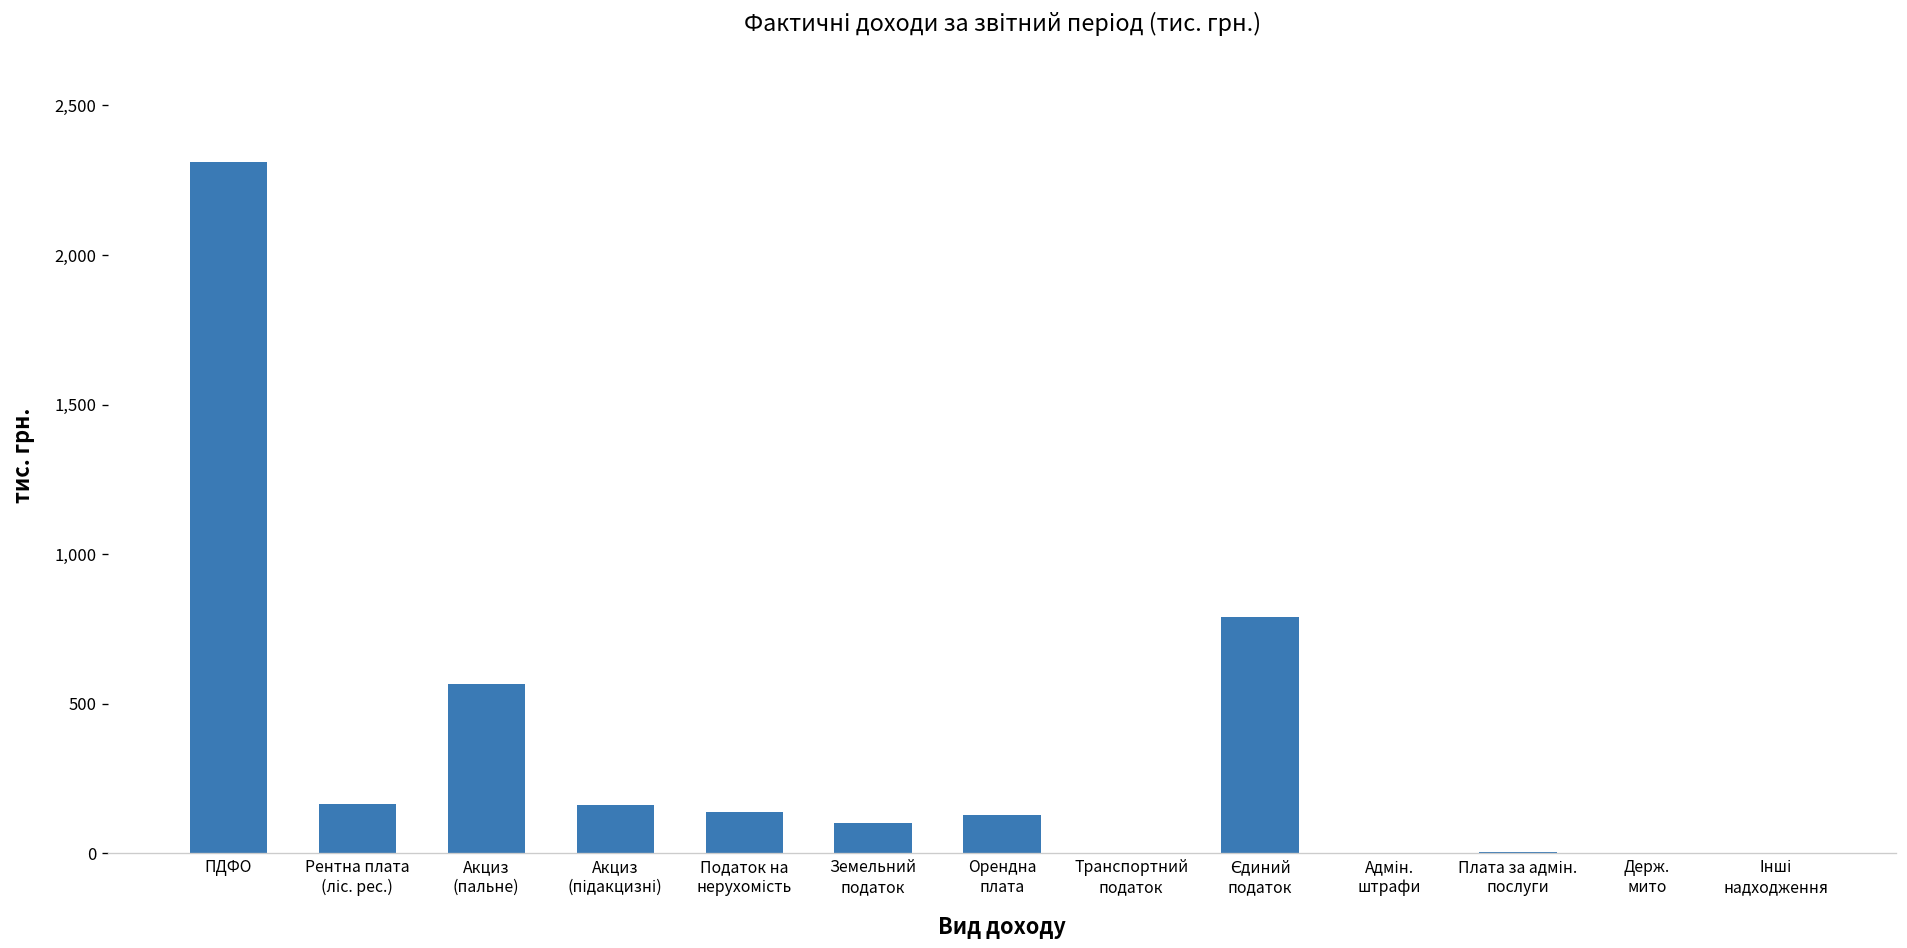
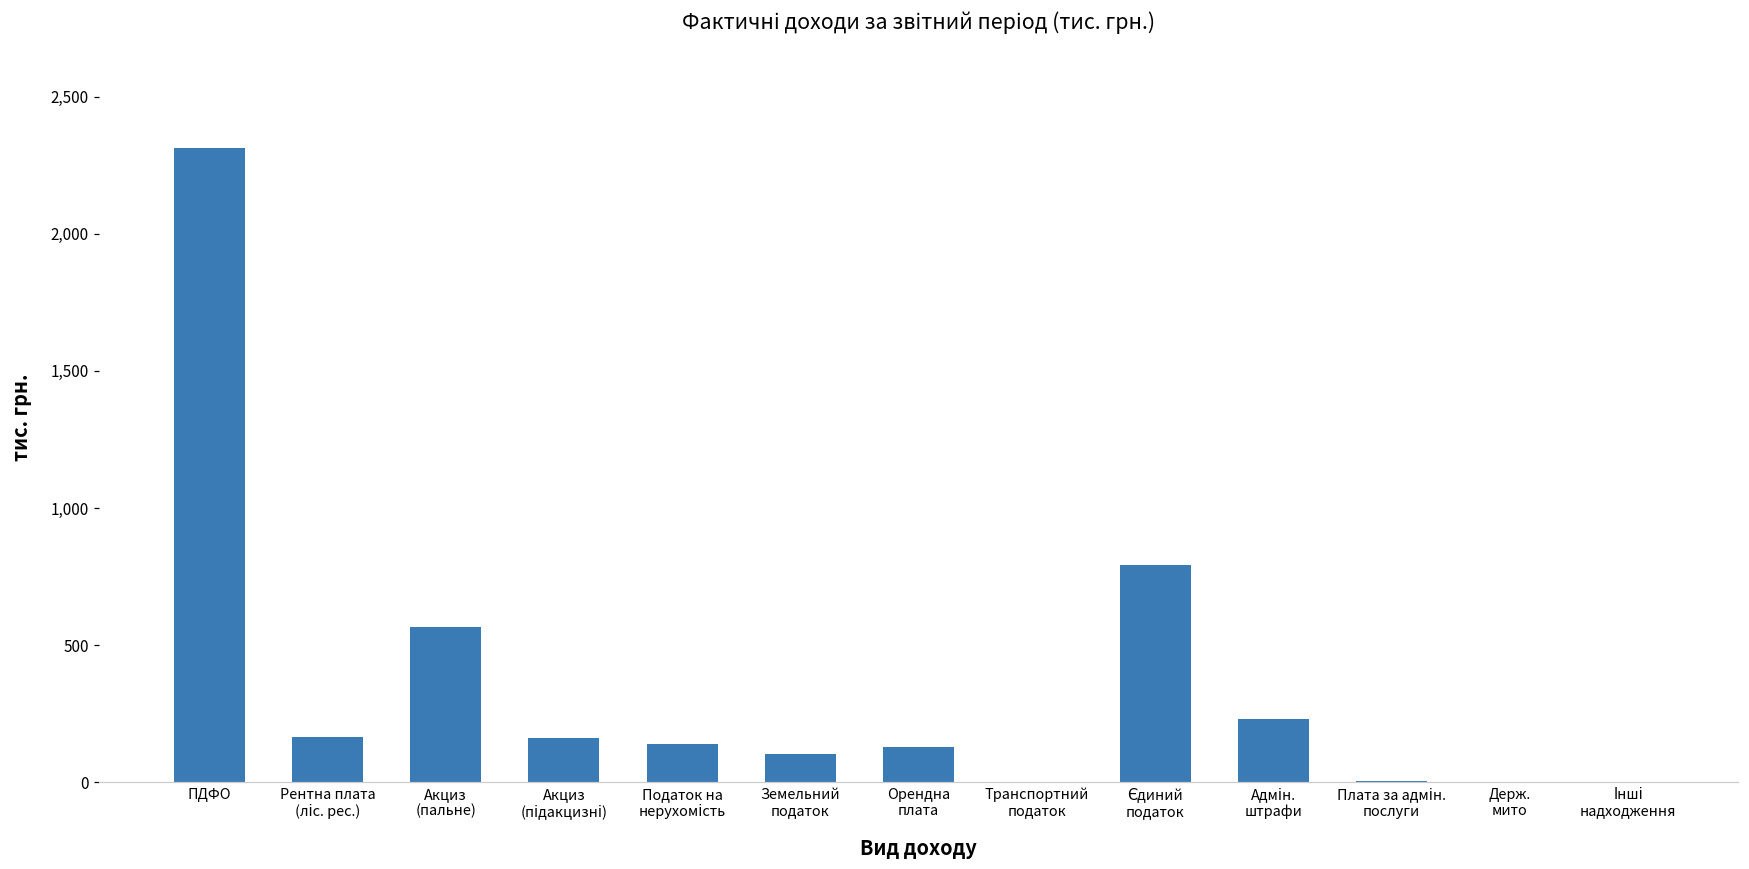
  {
    "ПДФО": "2,310",
    "Рентна плата (ліс. рес.)": "170",
    "Акциз (пальне)": "570",
    "Акциз (підакцизні)": "160",
    "Податок на нерухомість": "140",
    "Земельний податок": "100",
    "Орендна плата": "130",
    "Транспортний податок": "0",
    "Єдиний податок": "790",
-   "Адмін. штрафи": "0",
+   "Адмін. штрафи": "230",
    "Держ. мито": "0",
    "Інші надходження": "0"
  }
